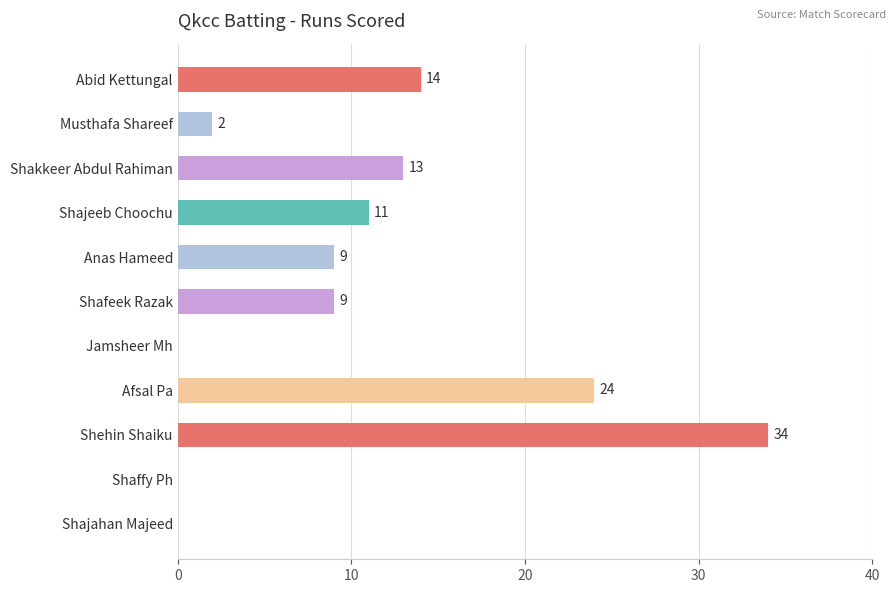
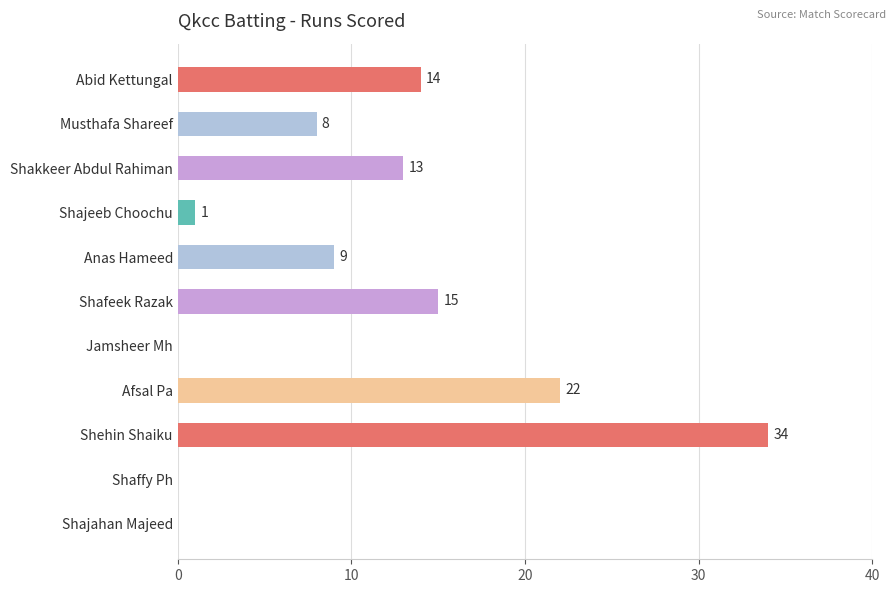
  {
    "Abid Kettungal": 14,
-   "Musthafa Shareef": 2,
+   "Musthafa Shareef": 8,
    "Shakkeer Abdul Rahiman": 13,
-   "Shajeeb Choochu": 11,
+   "Shajeeb Choochu": 1,
    "Anas Hameed": 9,
-   "Shafeek Razak": 9,
-   "Afsal Pa": 24,
+   "Shafeek Razak": 15,
+   "Afsal Pa": 22,
    "Shehin Shaiku": 34
  }
